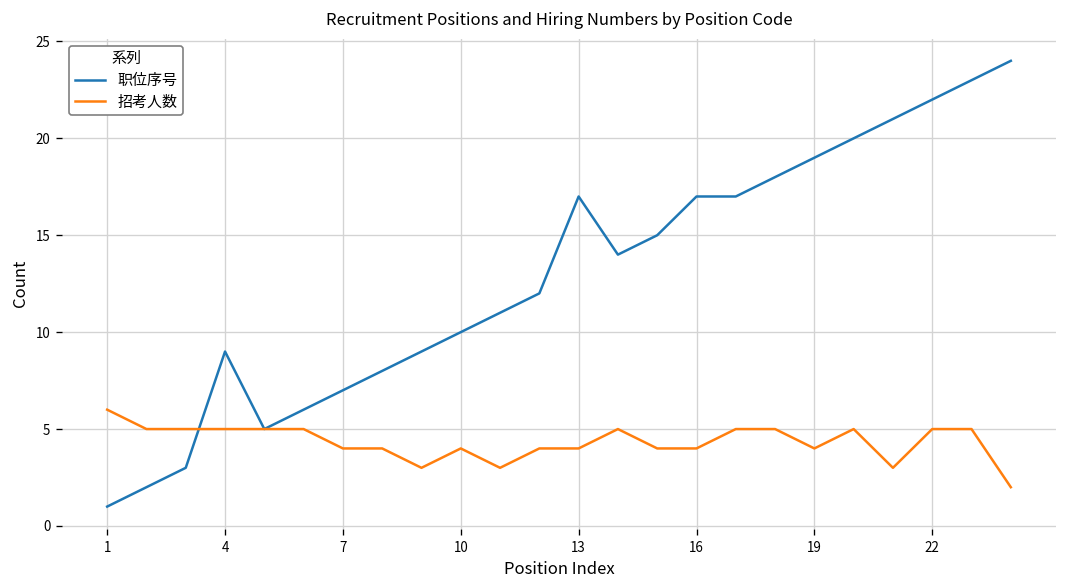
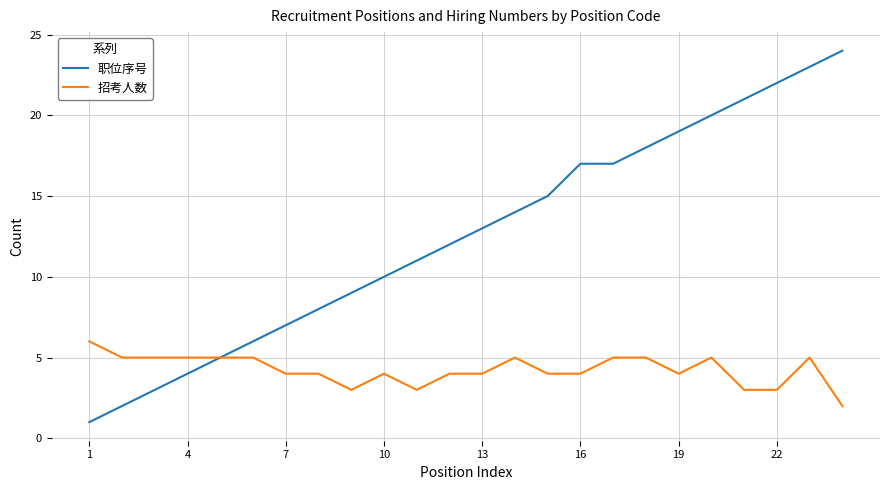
  {
    "职位序号": {
      "1": 1,
-     "4": 9,
+     "4": 4,
      "7": 7,
      "10": 10,
-     "13": 17,
+     "13": 13,
      "16": 17,
      "19": 19,
      "22": 22
    },
    "招考人数": {
      "1": 6,
      "4": 5,
      "7": 4,
      "10": 4,
      "13": 4,
      "16": 4,
      "19": 4,
-     "22": 5
+     "22": 3
    }
  }
